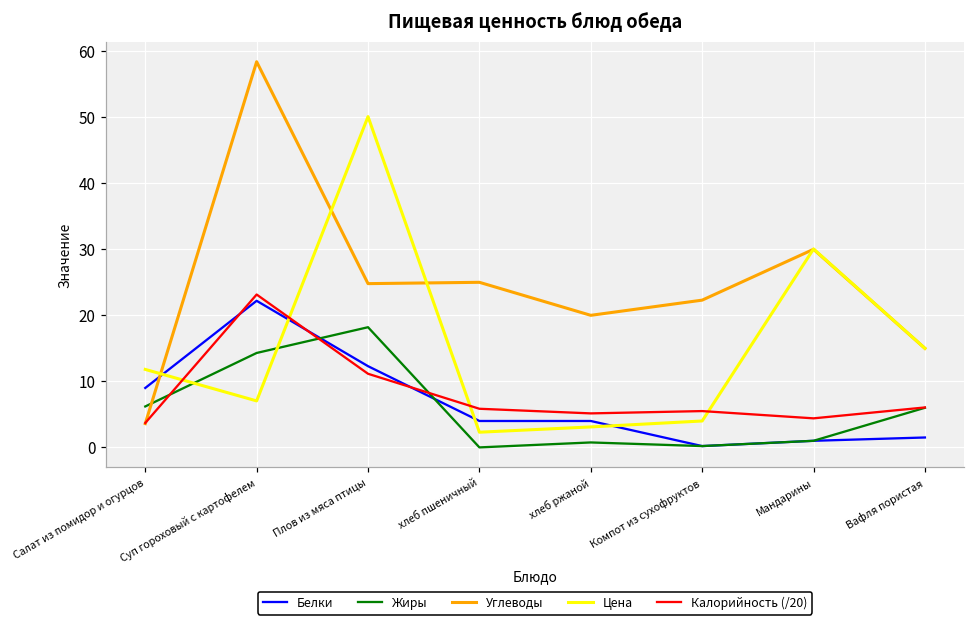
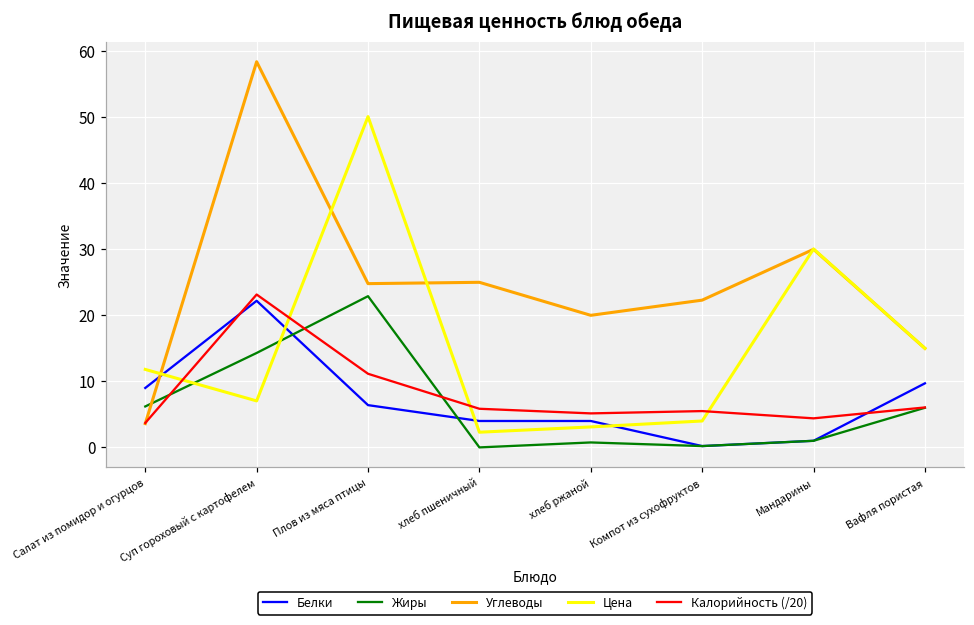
  {
    "Белки": {
      "Салат из помидор и огурцов": 9,
      "Суп гороховый с картофелем": 22,
-     "Плов из мяса птицы": 12,
+     "Плов из мяса птицы": 6,
      "хлеб пшеничный": 4,
      "хлеб ржаной": 4,
-     "Вафля пористая": 2
+     "Вафля пористая": 10
    },
    "Жиры": {
      "Салат из помидор и огурцов": 6,
      "Суп гороховый с картофелем": 14,
-     "Плов из мяса птицы": 18,
+     "Плов из мяса птицы": 23,
      "хлеб пшеничный": 0,
      "хлеб ржаной": 1
    },
    "Углеводы": {
      "Суп гороховый с картофелем": 58,
      "Плов из мяса птицы": 25,
      "хлеб пшеничный": 25,
      "хлеб ржаной": 20,
      "Компот из сухофруктов": 22
    },
    "Цена": {
      "Салат из помидор и огурцов": 12,
      "Суп гороховый с картофелем": 7,
      "Плов из мяса птицы": 50,
      "хлеб пшеничный": 2,
      "хлеб ржаной": 3,
      "Компот из сухофруктов": 4
    },
    "Калорийность (/20)": {
      "Суп гороховый с картофелем": 23,
      "Плов из мяса птицы": 11,
      "хлеб пшеничный": 6,
      "хлеб ржаной": 5,
      "Компот из сухофруктов": 6,
      "Мандарины": 4
    }
  }
